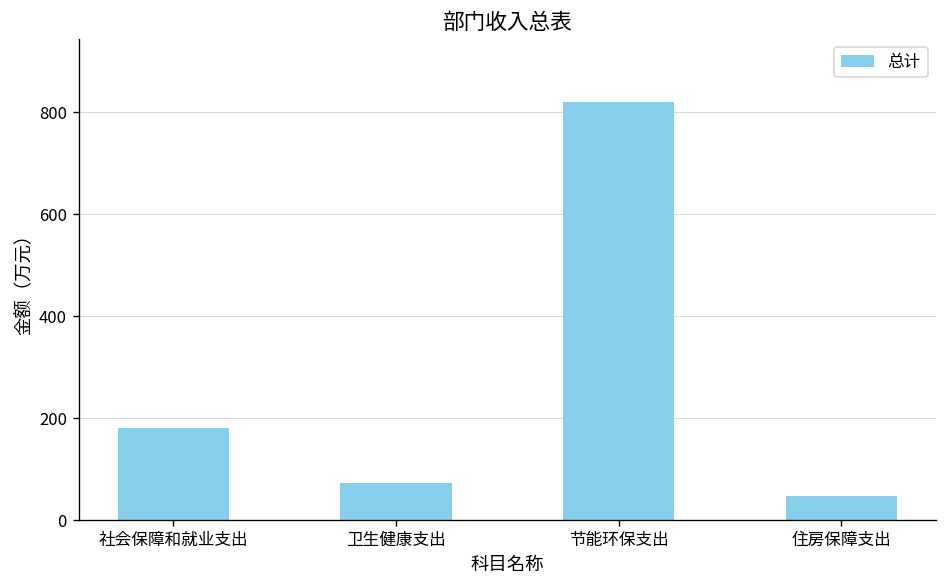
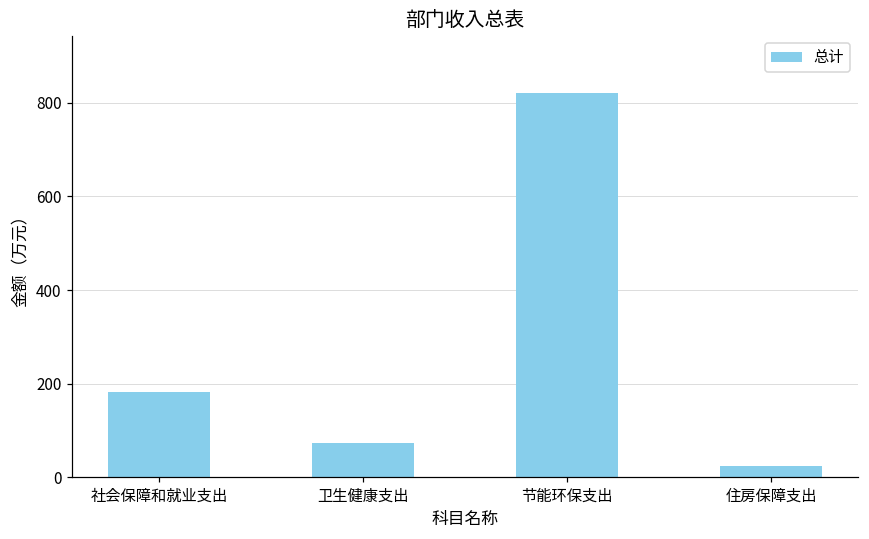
  {
    "社会保障和就业支出": 180,
    "卫生健康支出": 70,
    "节能环保支出": 820,
-   "住房保障支出": 50
+   "住房保障支出": 20
  }
